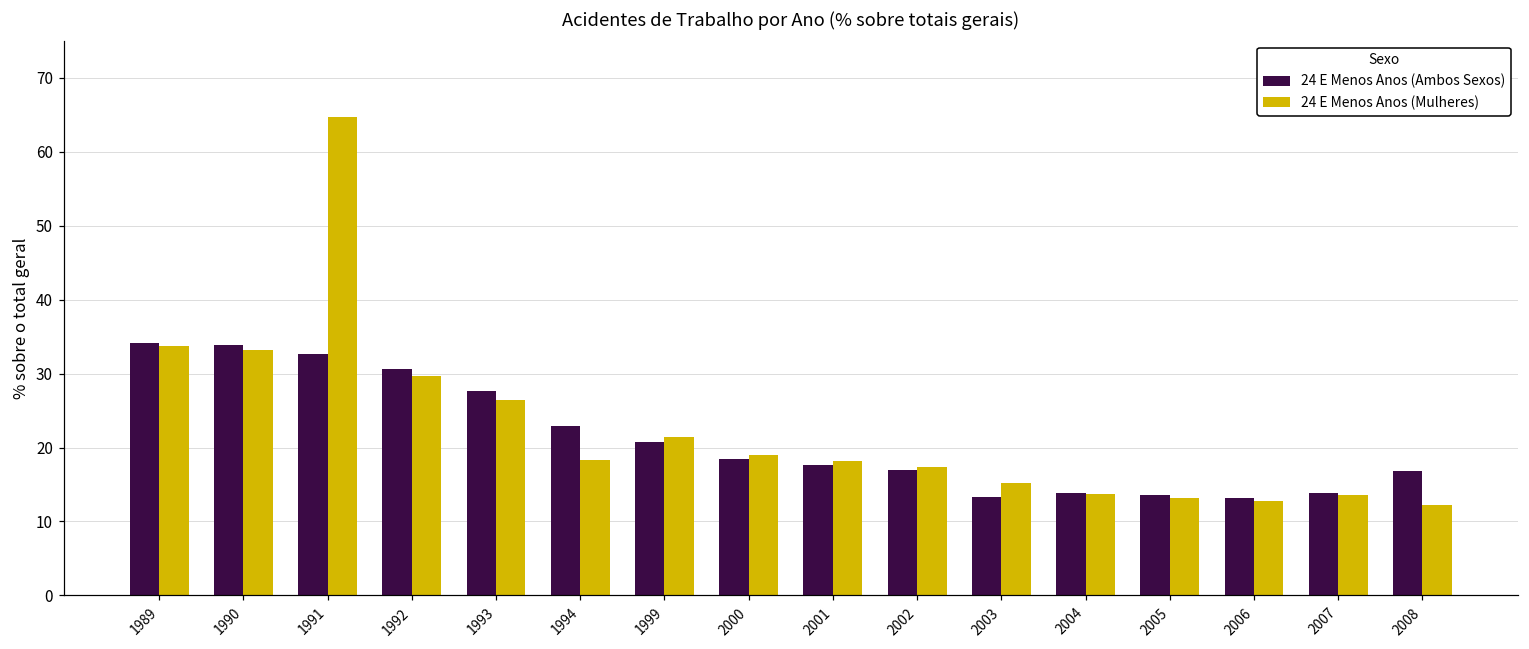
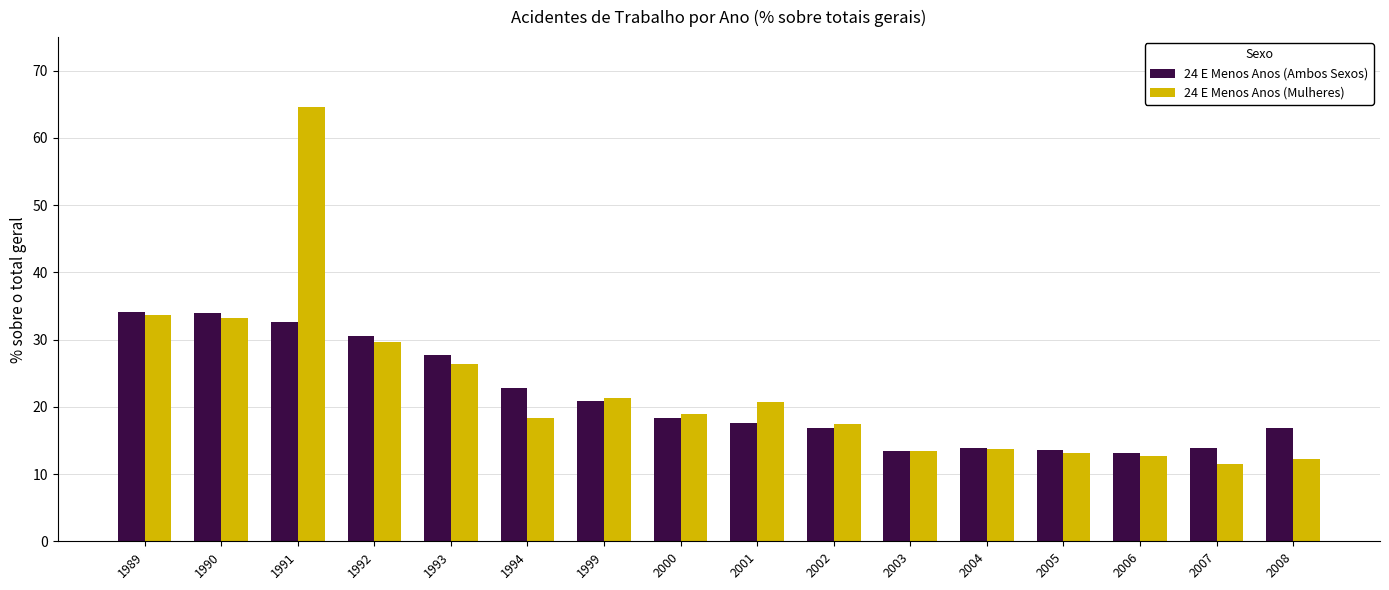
  {
    "24 E Menos Anos (Ambos Sexos)": {
      "1989": 34,
      "1990": 34,
      "1991": 33,
      "1992": 31,
      "1993": 28,
      "1994": 23,
      "1999": 21,
      "2000": 18,
      "2001": 18,
      "2002": 17,
      "2003": 13,
      "2004": 14,
      "2005": 14,
      "2006": 13,
      "2007": 14,
      "2008": 17
    },
    "24 E Menos Anos (Mulheres)": {
      "1989": 34,
      "1990": 33,
      "1991": 65,
      "1992": 30,
      "1993": 26,
      "1994": 18,
      "1999": 21,
      "2000": 19,
-     "2001": 18,
+     "2001": 21,
      "2002": 17,
-     "2003": 15,
+     "2003": 13,
      "2004": 14,
      "2005": 13,
      "2006": 13,
-     "2007": 14,
+     "2007": 11,
      "2008": 12
    }
  }
